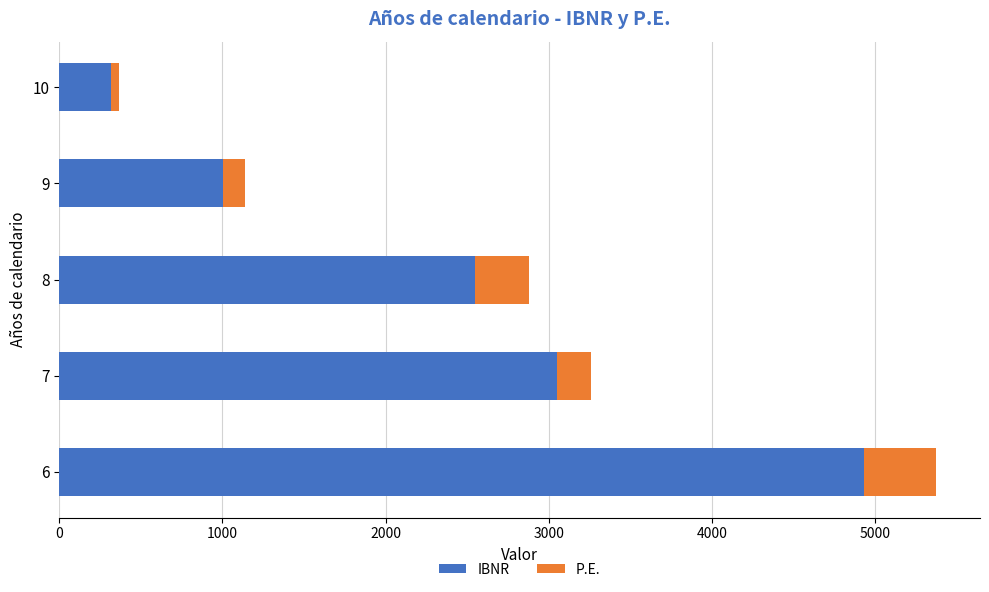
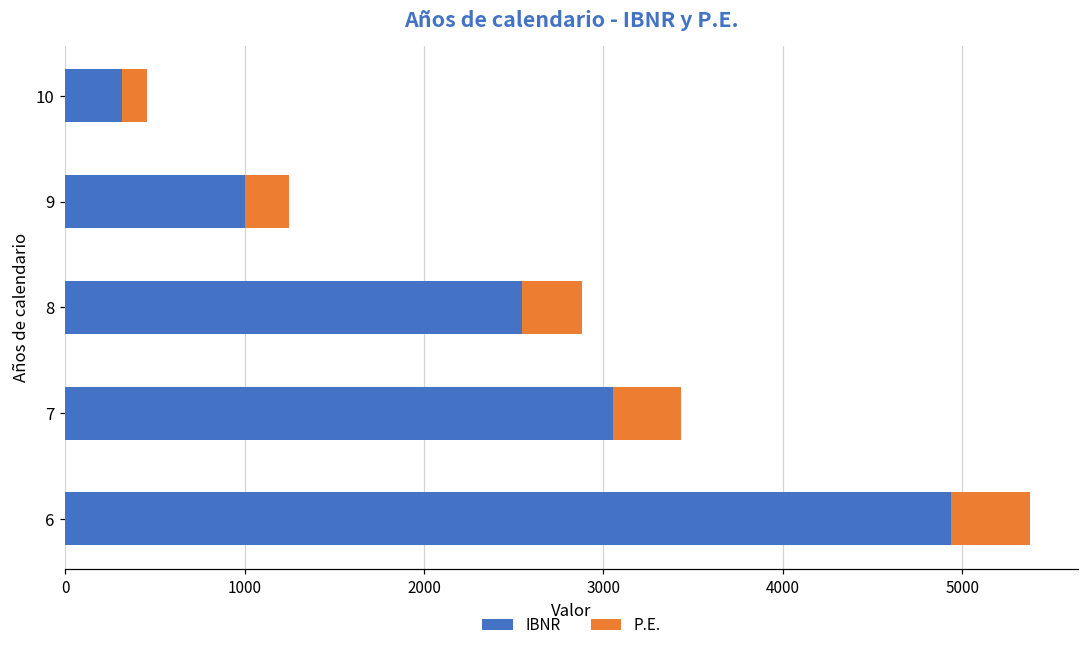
  {
    "IBNR": {
      "10": 320,
      "9": 1000,
      "8": 2550,
      "7": 3050,
      "6": 4930
    },
    "P.E.": {
-     "10": 50,
-     "9": 140,
+     "10": 140,
+     "9": 240,
      "8": 330,
-     "7": 210,
+     "7": 380,
      "6": 440
    }
  }
